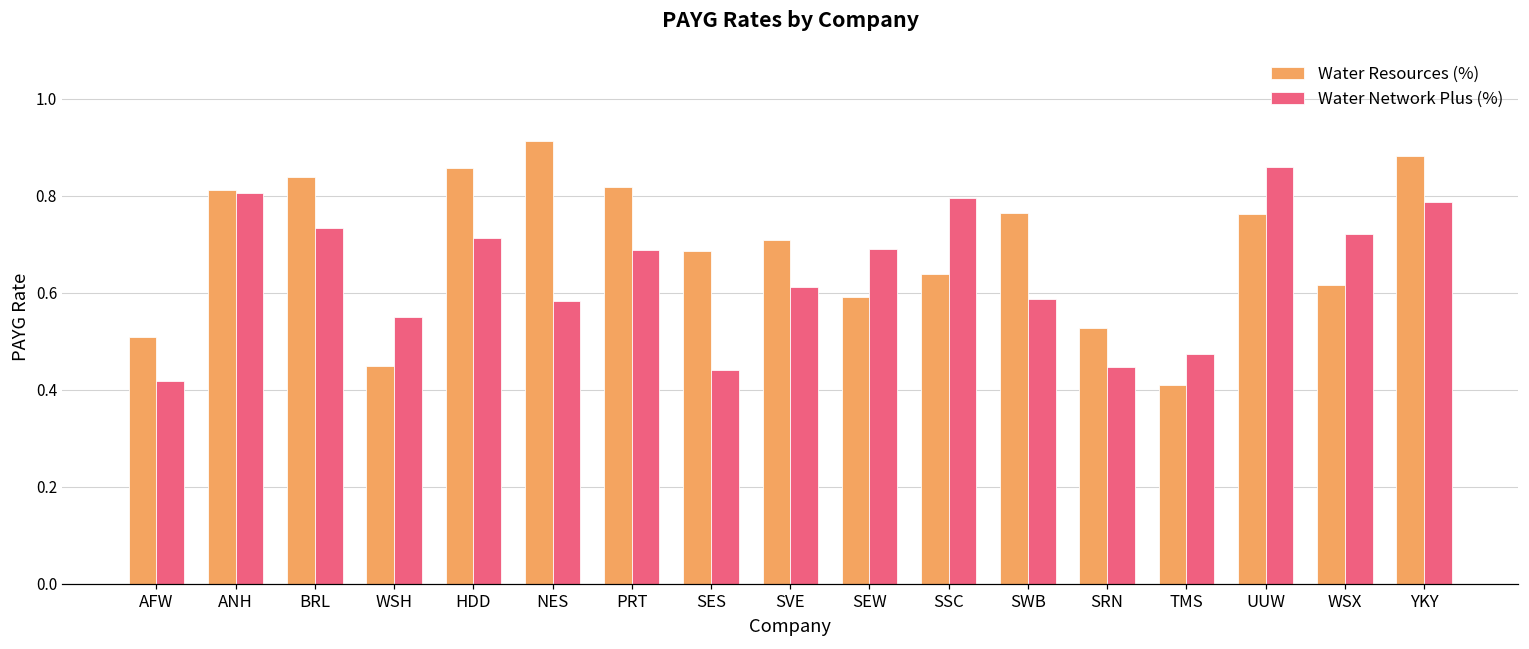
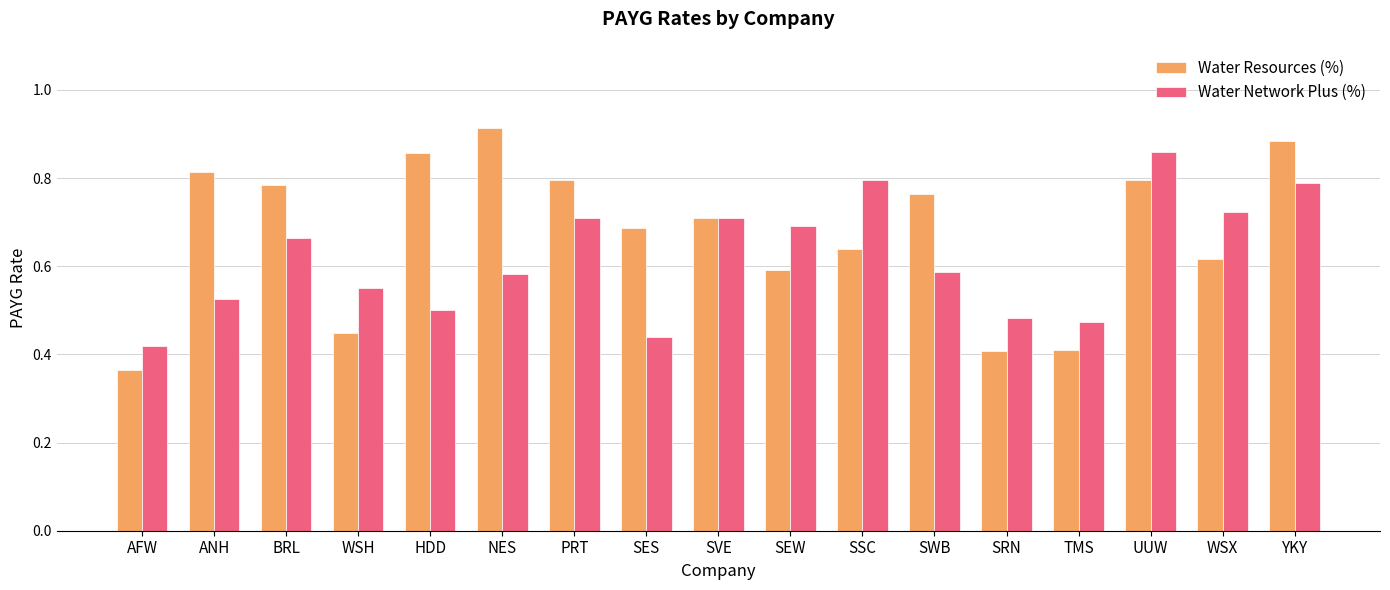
  {
    "Water Resources (%)": {
-     "AFW": 0.51,
+     "AFW": 0.36,
      "ANH": 0.81,
-     "BRL": 0.84,
+     "BRL": 0.78,
      "WSH": 0.45,
      "HDD": 0.86,
      "NES": 0.91,
-     "PRT": 0.82,
+     "PRT": 0.80,
      "SES": 0.69,
      "SVE": 0.71,
      "SEW": 0.59,
      "SSC": 0.64,
      "SWB": 0.76,
-     "SRN": 0.53,
+     "SRN": 0.41,
      "TMS": 0.41,
-     "UUW": 0.76,
+     "UUW": 0.80,
      "WSX": 0.62,
      "YKY": 0.88
    },
    "Water Network Plus (%)": {
      "AFW": 0.42,
-     "ANH": 0.81,
-     "BRL": 0.73,
+     "ANH": 0.53,
+     "BRL": 0.66,
      "WSH": 0.55,
-     "HDD": 0.71,
+     "HDD": 0.50,
      "NES": 0.58,
-     "PRT": 0.69,
+     "PRT": 0.71,
      "SES": 0.44,
-     "SVE": 0.61,
+     "SVE": 0.71,
      "SEW": 0.69,
      "SSC": 0.80,
      "SWB": 0.59,
-     "SRN": 0.45,
+     "SRN": 0.48,
      "TMS": 0.47,
      "UUW": 0.86,
      "WSX": 0.72,
      "YKY": 0.79
    }
  }
